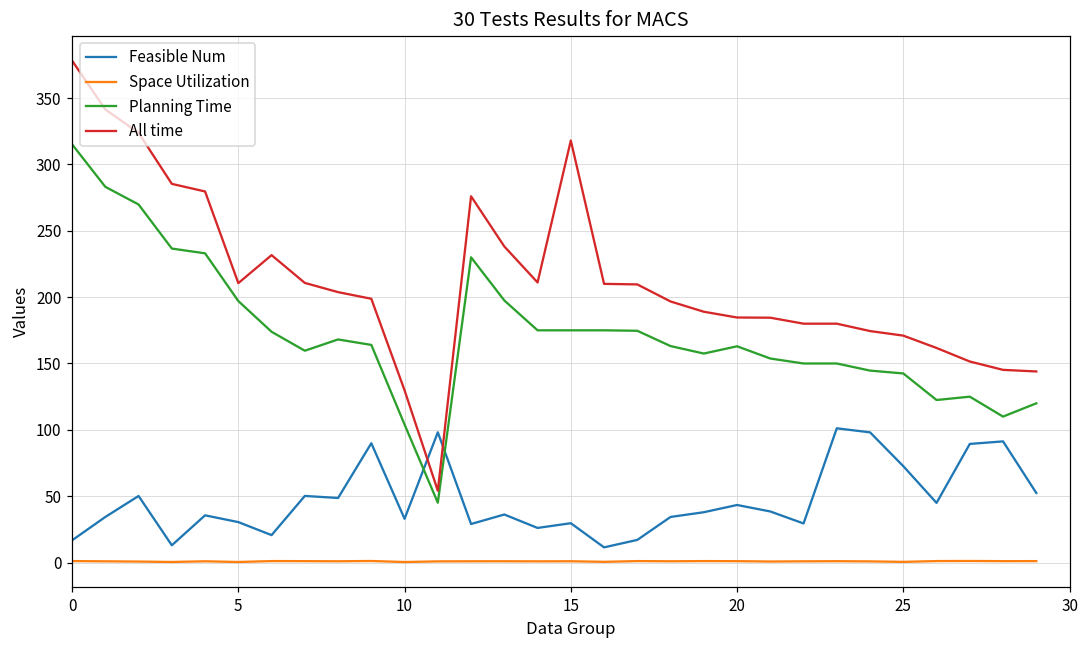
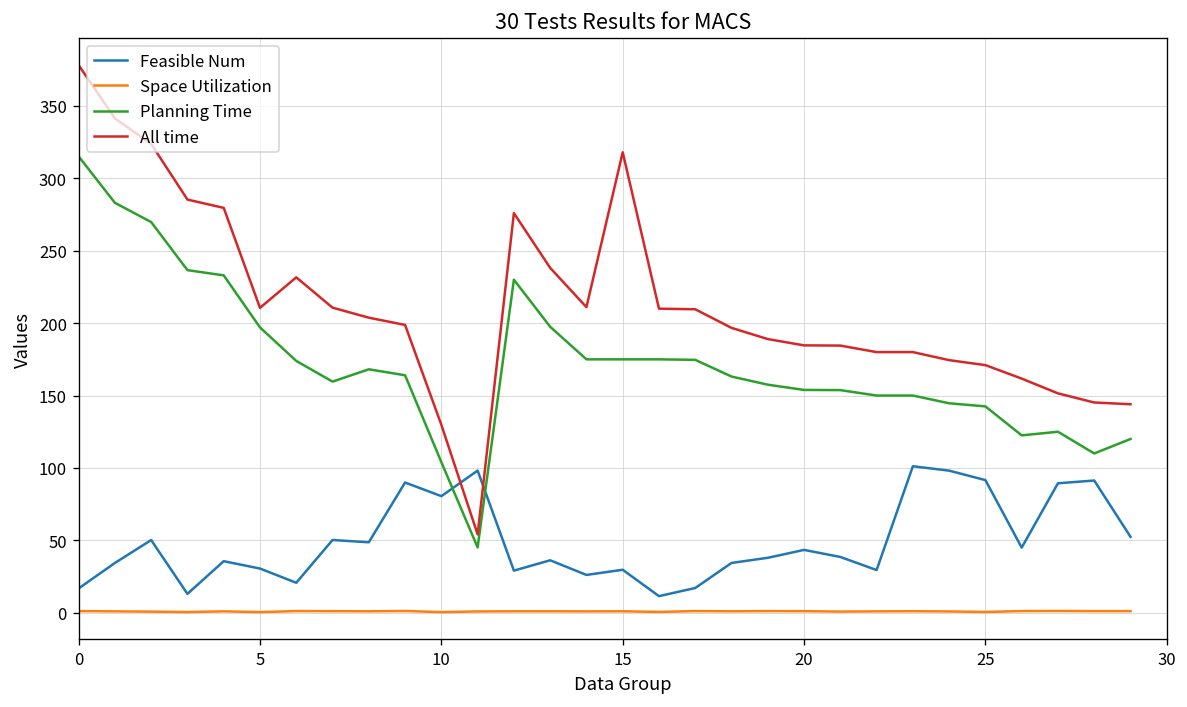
  {
    "Feasible Num": {
      "0": 17,
      "5": 31,
-     "10": 33,
+     "10": 81,
      "15": 30,
      "20": 43,
-     "25": 73
+     "25": 92
    },
    "Space Utilization": {
      "0": 1,
      "5": 0,
      "10": 0,
      "15": 1,
      "20": 1,
      "25": 1
    },
    "Planning Time": {
      "0": 315,
      "5": 197,
      "10": 104,
      "15": 175,
-     "20": 163,
+     "20": 154,
      "25": 143
    },
    "All time": {
      "0": 378,
      "5": 211,
      "10": 130,
      "15": 318,
      "20": 185,
      "25": 171
    }
  }
